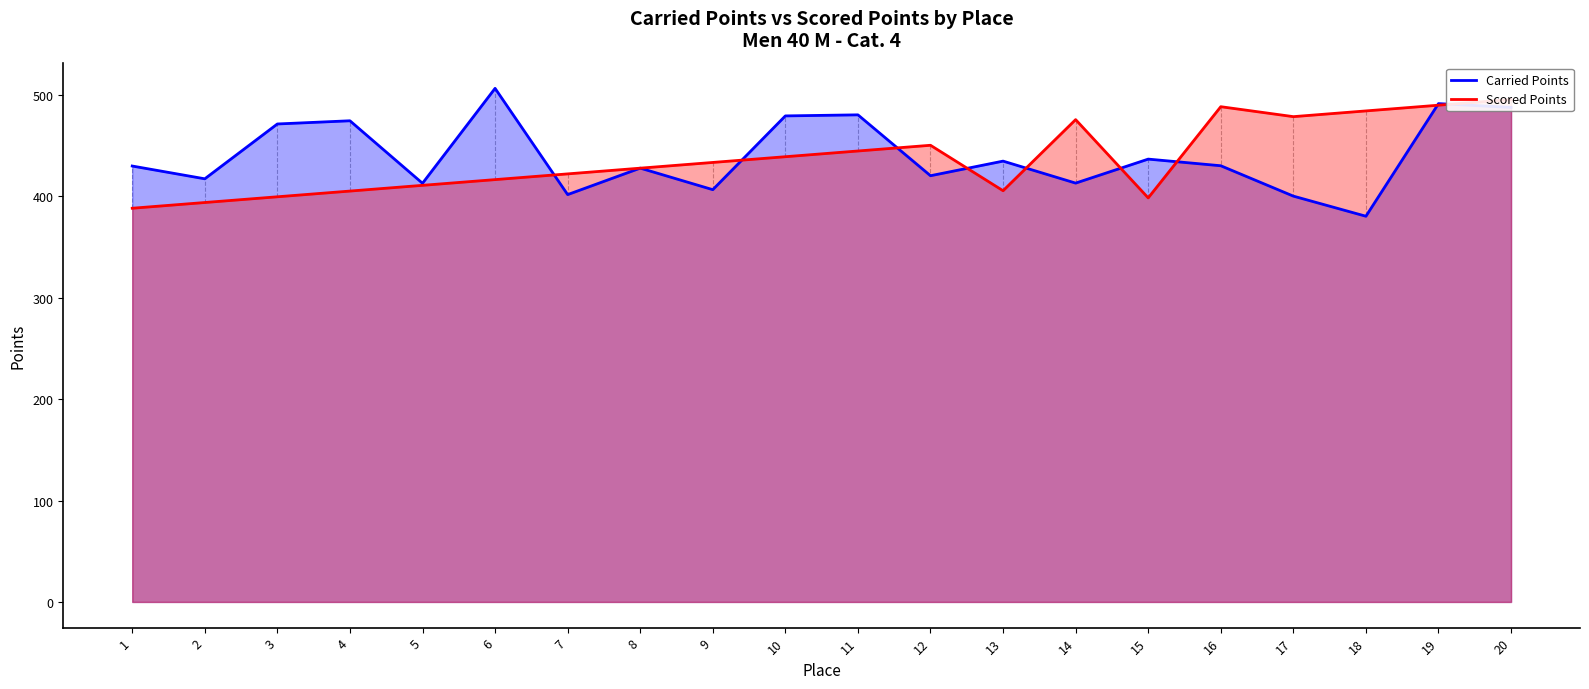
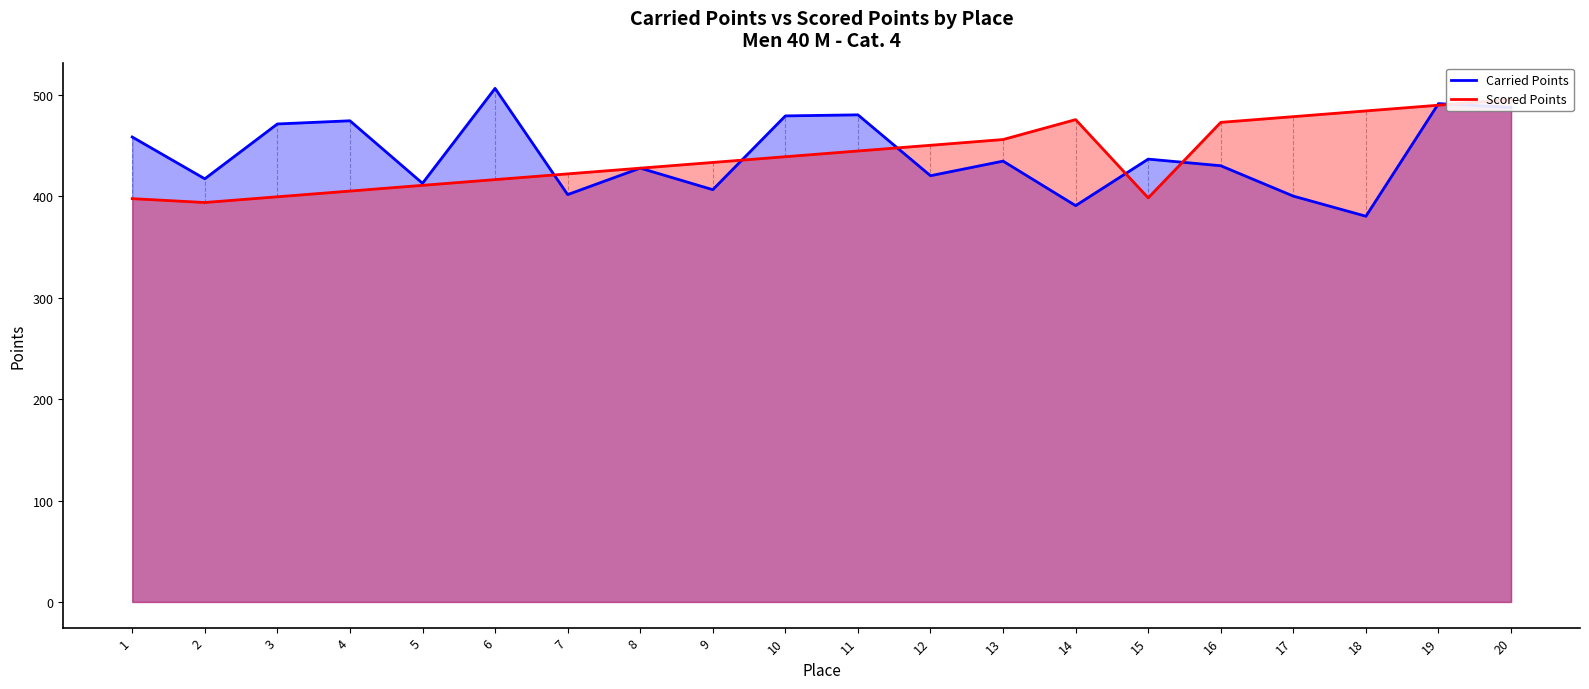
  {
    "Carried Points": {
-     "1": 430,
-     "14": 413
+     "1": 458,
+     "14": 391
    },
    "Scored Points": {
-     "1": 388,
-     "13": 405,
-     "16": 488
+     "1": 398,
+     "13": 456,
+     "16": 473
    }
  }
